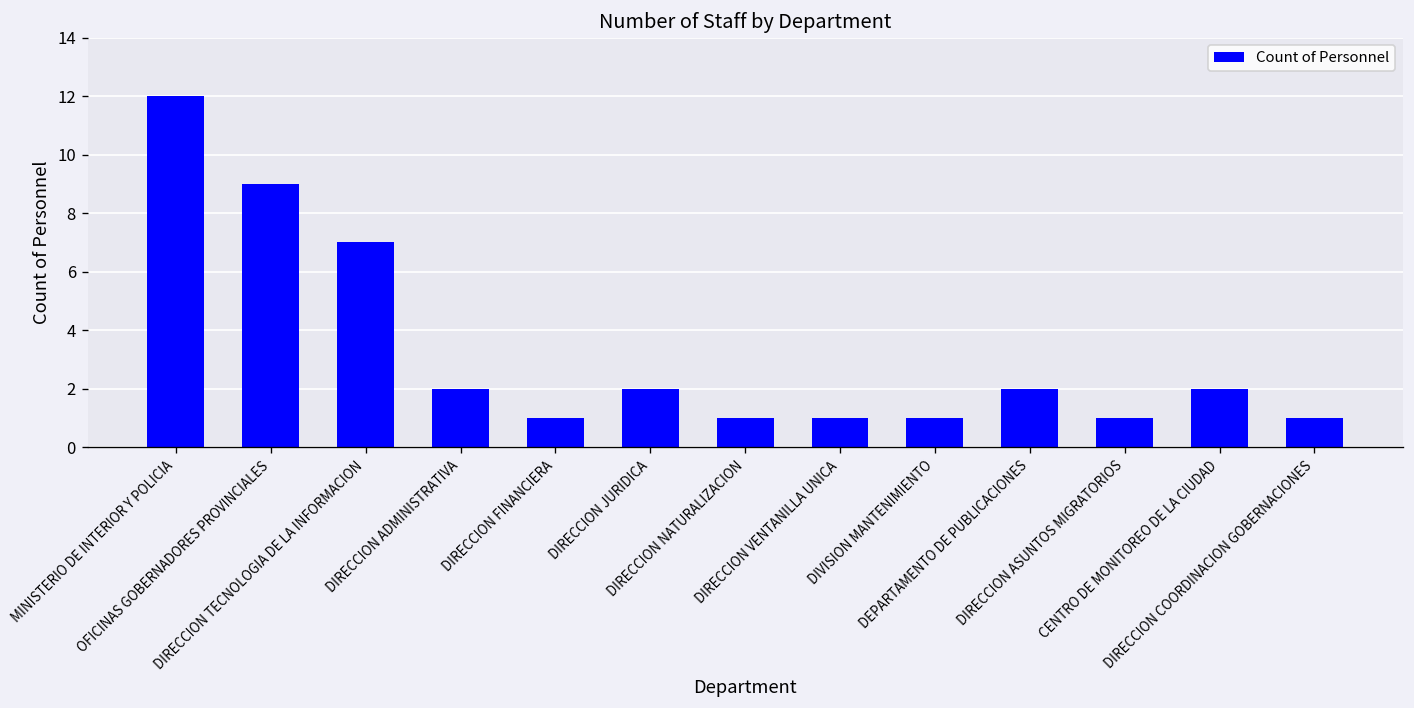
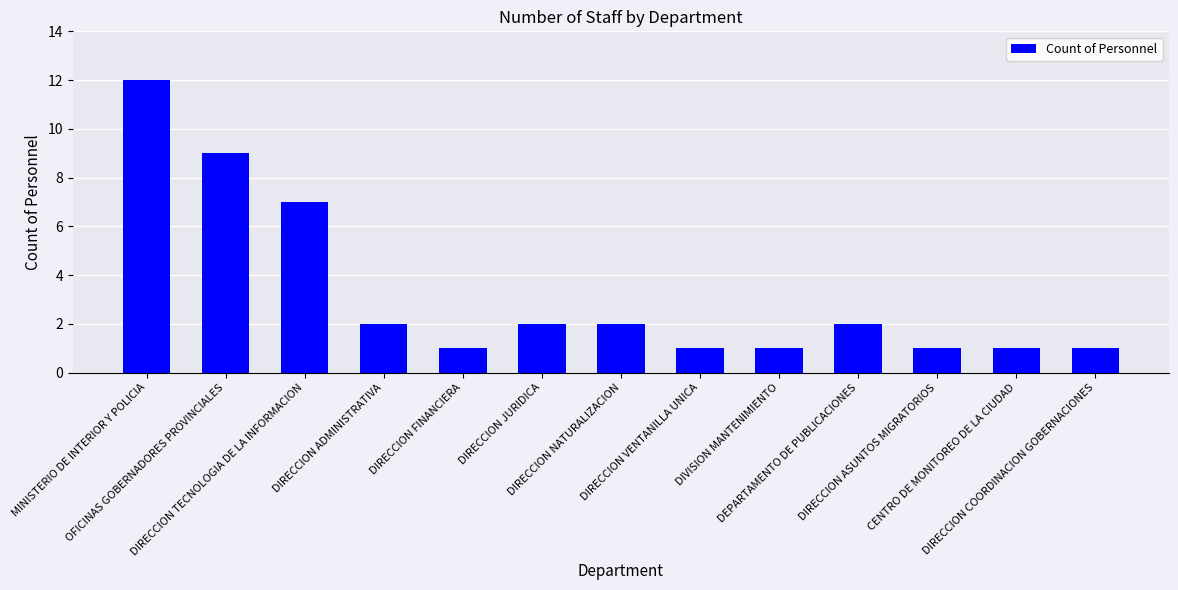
  {
    "MINISTERIO DE INTERIOR Y POLICIA": 12,
    "OFICINAS GOBERNADORES PROVINCIALES": 9,
    "DIRECCION TECNOLOGIA DE LA INFORMACION": 7,
    "DIRECCION ADMINISTRATIVA": 2,
    "DIRECCION FINANCIERA": 1,
    "DIRECCION JURIDICA": 2,
-   "DIRECCION NATURALIZACION": 1,
+   "DIRECCION NATURALIZACION": 2,
    "DIRECCION VENTANILLA UNICA": 1,
    "DIVISION MANTENIMIENTO": 1,
    "DEPARTAMENTO DE PUBLICACIONES": 2,
    "DIRECCION ASUNTOS MIGRATORIOS": 1,
-   "CENTRO DE MONITOREO DE LA CIUDAD": 2,
+   "CENTRO DE MONITOREO DE LA CIUDAD": 1,
    "DIRECCION COORDINACION GOBERNACIONES": 1
  }
